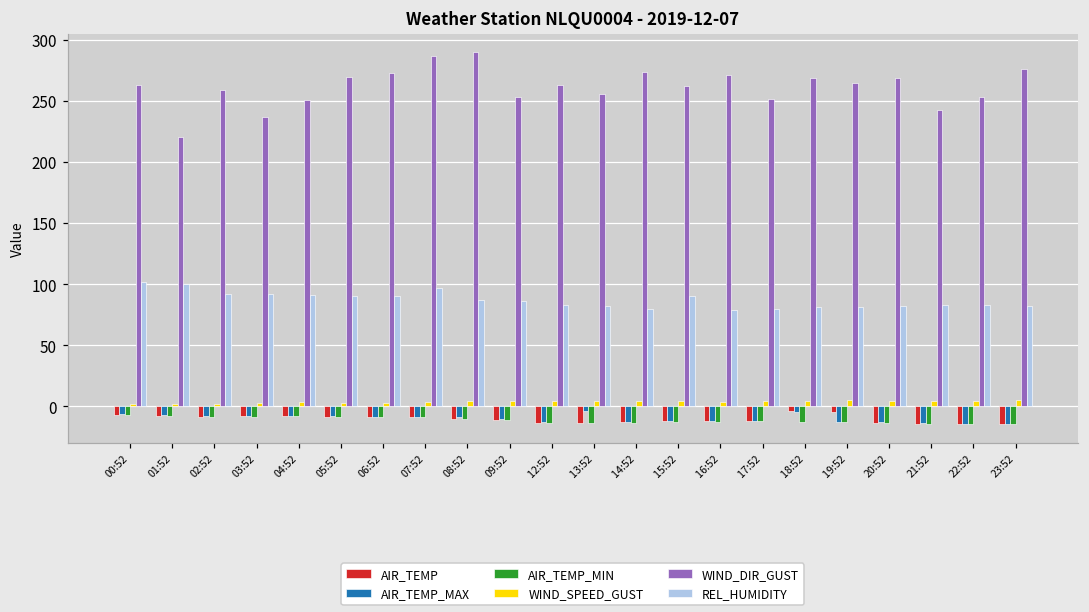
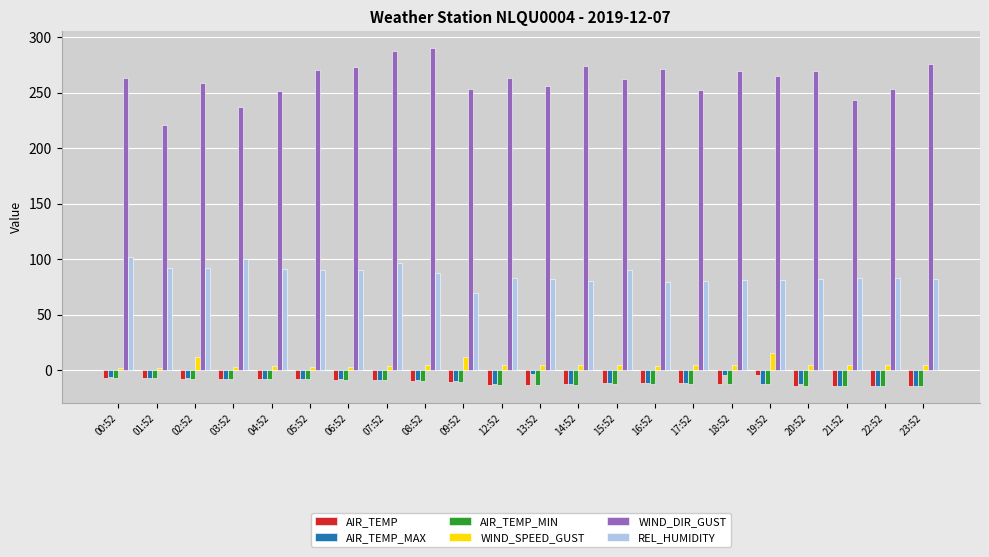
  {
    "AIR_TEMP": {
      "00:52": -7,
      "01:52": -8,
      "02:52": -8,
      "03:52": -8,
      "04:52": -8,
      "05:52": -9,
      "06:52": -9,
      "07:52": -9,
      "08:52": -10,
      "09:52": -11,
      "12:52": -14,
      "13:52": -13,
      "14:52": -13,
      "15:52": -12,
      "16:52": -12,
      "17:52": -12,
-     "18:52": -4,
+     "18:52": -13,
      "19:52": -4,
      "20:52": -14,
      "21:52": -14,
      "22:52": -14,
      "23:52": -14
    },
    "AIR_TEMP_MAX": {
      "00:52": -6,
      "01:52": -7,
      "02:52": -8,
      "03:52": -8,
      "04:52": -8,
      "05:52": -8,
      "06:52": -9,
      "07:52": -9,
      "08:52": -9,
      "09:52": -10,
      "12:52": -13,
      "13:52": -4,
      "14:52": -13,
      "15:52": -12,
      "16:52": -12,
      "17:52": -12,
      "18:52": -5,
      "19:52": -13,
      "20:52": -13,
      "21:52": -14,
      "22:52": -14,
      "23:52": -14
    },
    "AIR_TEMP_MIN": {
      "00:52": -7,
      "01:52": -8,
      "02:52": -8,
      "03:52": -8,
      "04:52": -8,
      "05:52": -9,
      "06:52": -9,
      "07:52": -9,
      "08:52": -10,
      "09:52": -11,
      "12:52": -14,
      "13:52": -14,
      "14:52": -13,
      "15:52": -13,
      "16:52": -12,
      "17:52": -12,
      "18:52": -13,
      "19:52": -13,
      "20:52": -14,
      "21:52": -14,
      "22:52": -14,
      "23:52": -14
    },
    "WIND_SPEED_GUST": {
-     "02:52": 2,
+     "02:52": 12,
      "03:52": 3,
      "04:52": 3,
      "05:52": 3,
      "06:52": 3,
      "07:52": 4,
      "08:52": 4,
-     "09:52": 4,
+     "09:52": 12,
      "12:52": 4,
      "13:52": 4,
      "14:52": 4,
      "15:52": 4,
      "16:52": 4,
      "17:52": 5,
      "18:52": 4,
-     "19:52": 5,
+     "19:52": 16,
      "20:52": 5,
      "21:52": 4,
      "22:52": 4,
      "23:52": 5
    },
    "WIND_DIR_GUST": {
      "00:52": 263,
      "01:52": 221,
      "02:52": 259,
      "03:52": 237,
      "04:52": 251,
      "05:52": 270,
      "06:52": 273,
      "07:52": 287,
      "08:52": 290,
      "09:52": 253,
      "12:52": 263,
      "13:52": 256,
      "14:52": 274,
      "15:52": 262,
      "16:52": 271,
      "17:52": 252,
      "18:52": 269,
      "19:52": 265,
      "20:52": 269,
      "21:52": 243,
      "22:52": 253,
      "23:52": 276
    },
    "REL_HUMIDITY": {
      "00:52": 102,
-     "01:52": 100,
+     "01:52": 92,
      "02:52": 92,
-     "03:52": 92,
+     "03:52": 100,
      "04:52": 91,
      "05:52": 90,
      "06:52": 90,
      "07:52": 97,
      "08:52": 87,
-     "09:52": 86,
+     "09:52": 69,
      "12:52": 83,
      "13:52": 82,
      "14:52": 80,
      "15:52": 90,
      "16:52": 79,
      "17:52": 80,
      "18:52": 81,
      "19:52": 81,
      "20:52": 82,
      "21:52": 83,
      "22:52": 83,
      "23:52": 82
    }
  }
